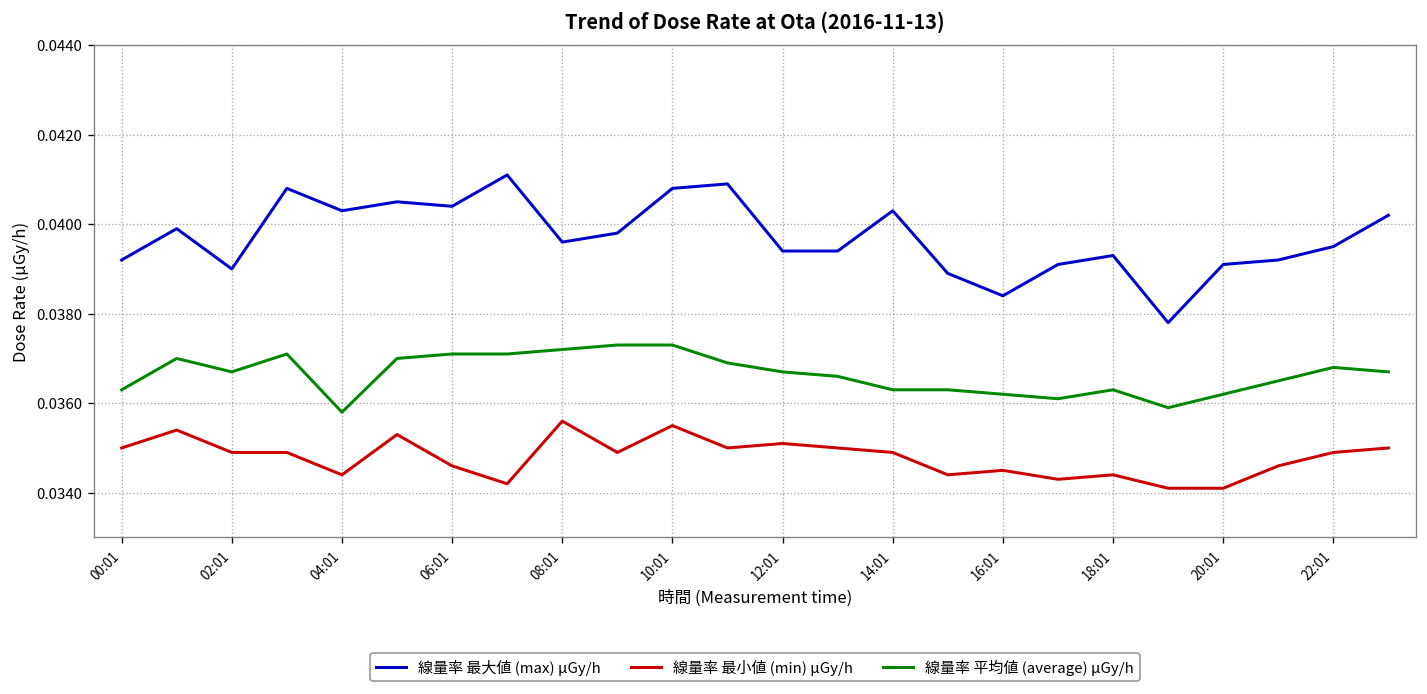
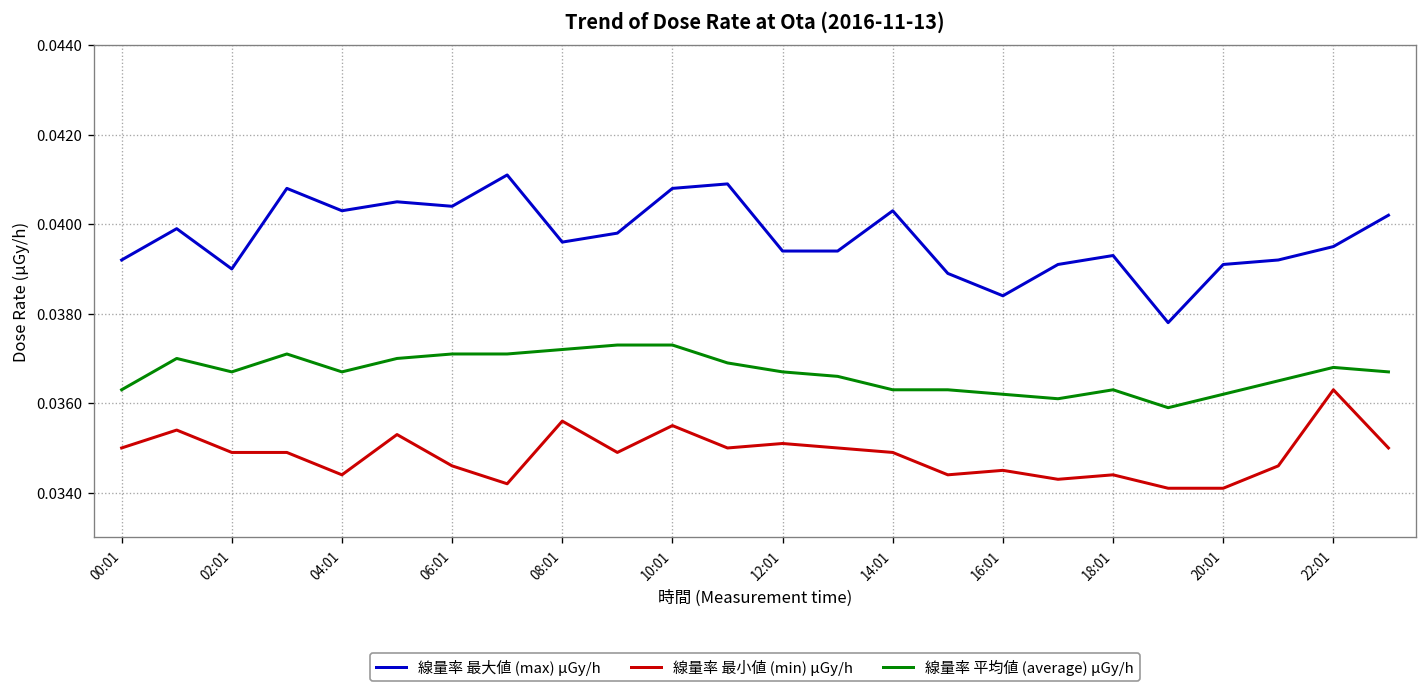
  {
    "線量率 最大値 (max) μGy/h": {
      "00:01": 0.0392,
      "02:01": 0.0390,
      "04:01": 0.0403,
      "06:01": 0.0404,
      "08:01": 0.0396,
      "10:01": 0.0408,
      "12:01": 0.0394,
      "14:01": 0.0403,
      "16:01": 0.0384,
      "18:01": 0.0393,
      "20:01": 0.0391,
      "22:01": 0.0395
    },
    "線量率 最小値 (min) μGy/h": {
      "00:01": 0.0350,
      "02:01": 0.0349,
      "04:01": 0.0344,
      "06:01": 0.0346,
      "08:01": 0.0356,
      "10:01": 0.0355,
      "12:01": 0.0351,
      "14:01": 0.0349,
      "16:01": 0.0345,
      "18:01": 0.0344,
      "20:01": 0.0341,
-     "22:01": 0.0349
+     "22:01": 0.0363
    },
    "線量率 平均値 (average) μGy/h": {
      "00:01": 0.0363,
      "02:01": 0.0367,
-     "04:01": 0.0358,
+     "04:01": 0.0367,
      "06:01": 0.0371,
      "08:01": 0.0372,
      "10:01": 0.0373,
      "12:01": 0.0367,
      "14:01": 0.0363,
      "16:01": 0.0362,
      "18:01": 0.0363,
      "20:01": 0.0362,
      "22:01": 0.0368
    }
  }
